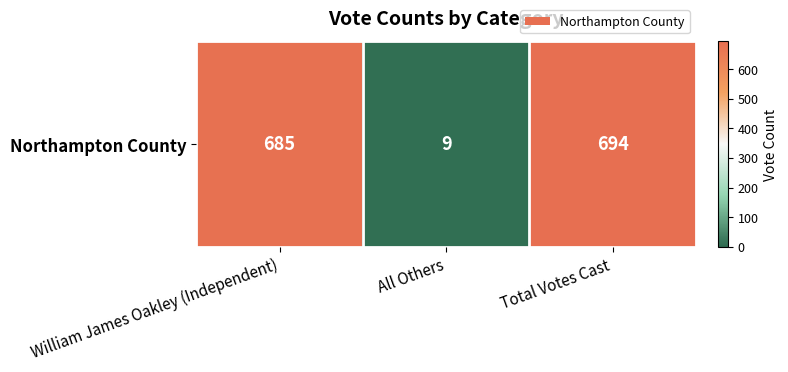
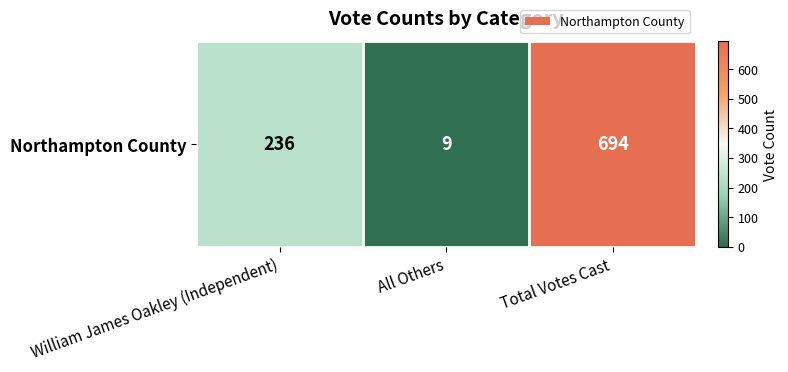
  {
    "Northampton County": {
-     "William James Oakley (Independent)": 685,
+     "William James Oakley (Independent)": 236,
      "All Others": 9,
      "Total Votes Cast": 694
    }
  }
